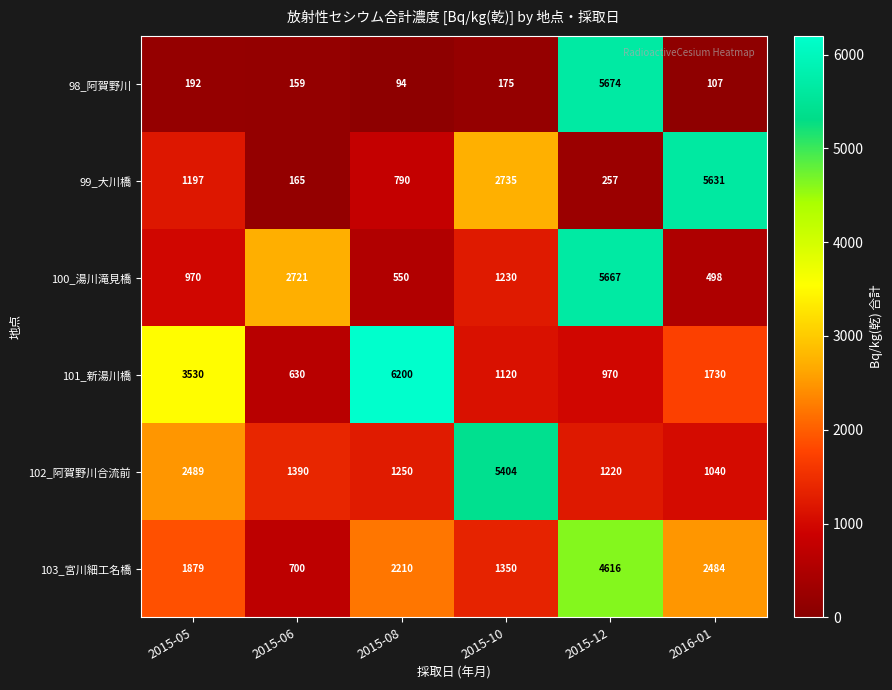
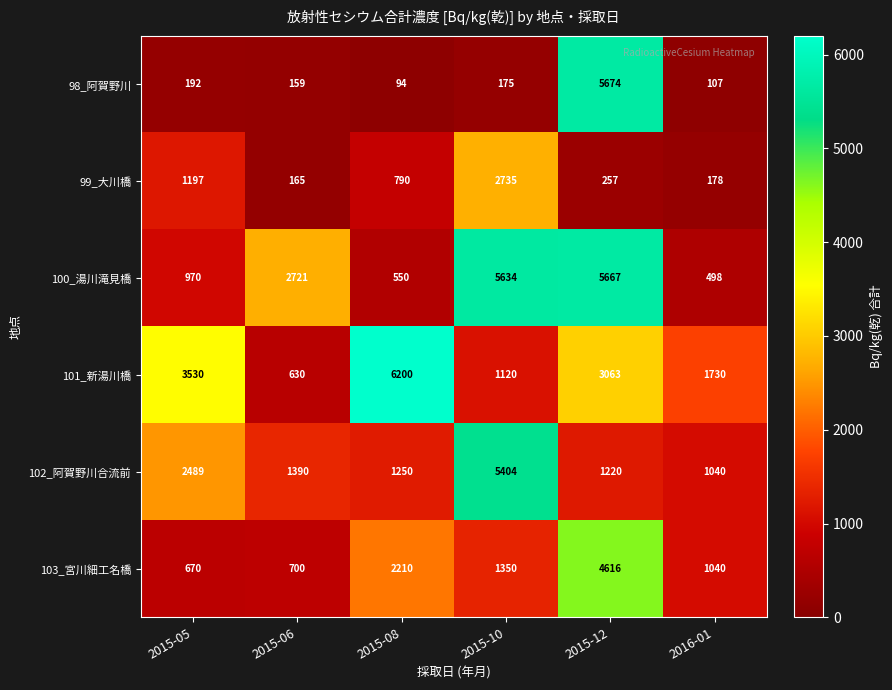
  {
    "98_阿賀野川": {
      "2015-05": 192,
      "2015-06": 159,
      "2015-08": 94,
      "2015-10": 175,
      "2015-12": 5674
    },
    "99_大川橋": {
      "2015-05": 1197,
      "2015-06": 165,
      "2015-08": 790,
      "2015-10": 2735,
      "2015-12": 257,
-     "2016-01": 5631
+     "2016-01": 178
    },
    "100_湯川滝見橋": {
      "2015-05": 970,
      "2015-06": 2721,
      "2015-08": 550,
-     "2015-10": 1230,
+     "2015-10": 5634,
      "2015-12": 5667,
      "2016-01": 498
    },
    "101_新湯川橋": {
      "2015-05": 3530,
      "2015-06": 630,
      "2015-08": 6200,
      "2015-10": 1120,
-     "2015-12": 970,
+     "2015-12": 3063,
      "2016-01": 1730
    },
    "102_阿賀野川合流前": {
      "2015-05": 2489,
      "2015-06": 1390,
      "2015-08": 1250,
      "2015-10": 5404,
      "2015-12": 1220,
      "2016-01": 1040
    },
    "103_宮川細工名橋": {
-     "2015-05": 1879,
+     "2015-05": 670,
      "2015-06": 700,
      "2015-08": 2210,
      "2015-10": 1350,
      "2015-12": 4616,
-     "2016-01": 2484
+     "2016-01": 1040
    }
  }
